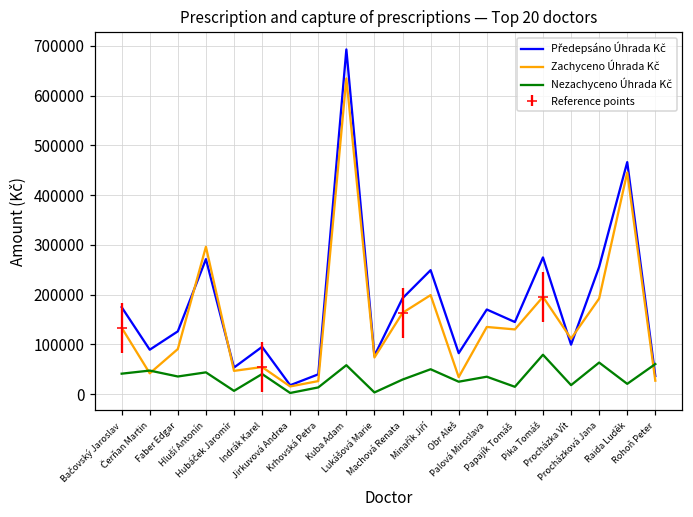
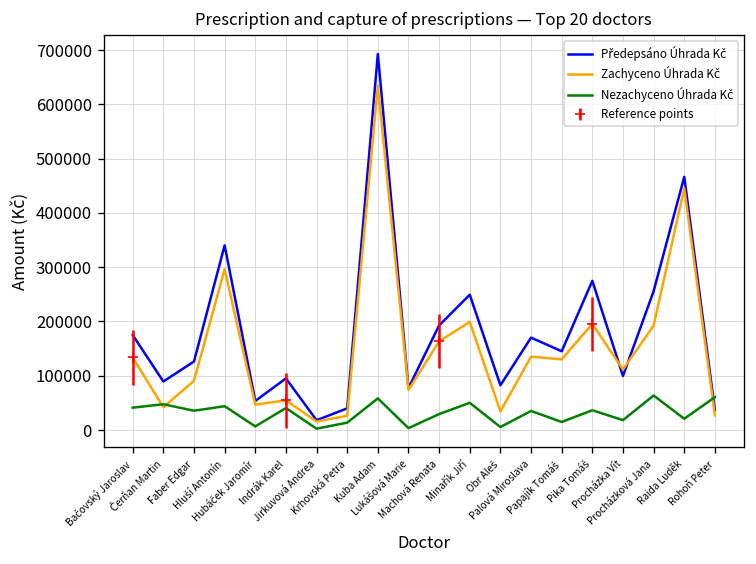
  {
    "Předepsáno Úhrada Kč": {
      "Bačovský Jaroslav": 170000,
      "Čerňan Martin": 90000,
      "Faber Edgar": 130000,
-     "Hluší Antonín": 270000,
+     "Hluší Antonín": 340000,
      "Hubáček Jaromír": 50000,
      "Indrák Karel": 100000,
      "Krhovská Petra": 40000,
      "Kuba Adam": 690000,
      "Machová Renata": 190000,
      "Minařík Jiří": 250000,
      "Obr Aleš": 80000,
      "Palová Miroslava": 170000,
      "Papajík Tomáš": 150000,
      "Pika Tomáš": 270000,
      "Procházka Vít": 100000,
      "Procházková Jana": 260000,
      "Raida Luděk": 470000,
      "Rohoň Peter": 40000
    },
    "Zachyceno Úhrada Kč": {
      "Faber Edgar": 90000,
      "Hluší Antonín": 300000,
      "Hubáček Jaromír": 50000,
      "Krhovská Petra": 30000,
      "Kuba Adam": 630000,
      "Minařík Jiří": 200000,
      "Obr Aleš": 30000,
      "Palová Miroslava": 140000,
      "Papajík Tomáš": 130000,
      "Procházka Vít": 110000,
      "Procházková Jana": 190000,
      "Raida Luděk": 450000,
      "Rohoň Peter": 30000
    },
    "Nezachyceno Úhrada Kč": {
      "Bačovský Jaroslav": 40000,
      "Faber Edgar": 40000,
      "Hluší Antonín": 40000,
      "Hubáček Jaromír": 10000,
      "Indrák Karel": 40000,
      "Jirkuvová Andrea": 0,
      "Krhovská Petra": 10000,
      "Kuba Adam": 60000,
      "Lukášová Marie": 0,
      "Machová Renata": 30000,
      "Minařík Jiří": 50000,
-     "Obr Aleš": 30000,
+     "Obr Aleš": 10000,
      "Palová Miroslava": 40000,
      "Papajík Tomáš": 10000,
-     "Pika Tomáš": 80000,
+     "Pika Tomáš": 40000,
      "Procházka Vít": 20000,
      "Procházková Jana": 60000,
      "Raida Luděk": 20000,
      "Rohoň Peter": 60000
    }
  }
